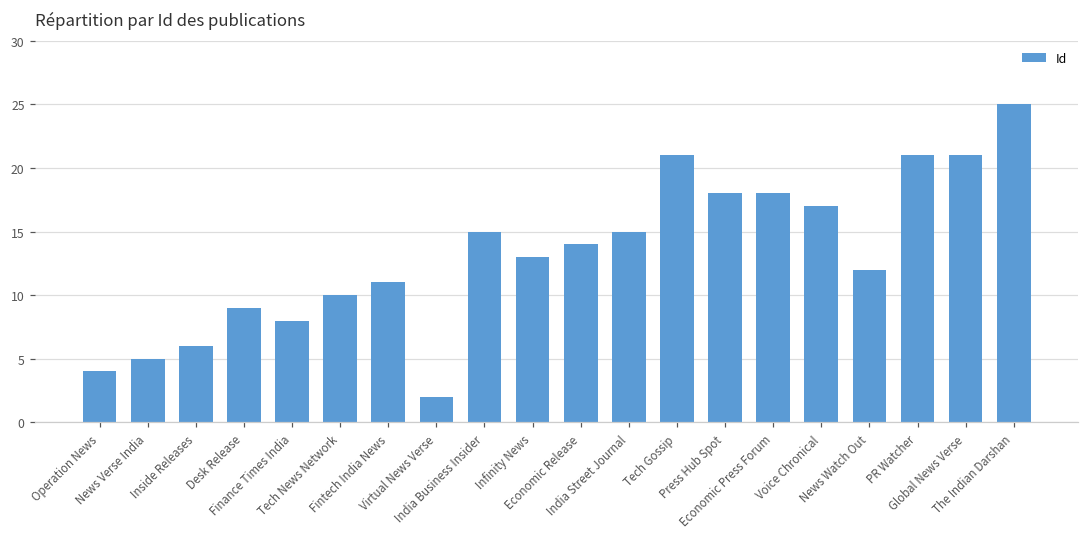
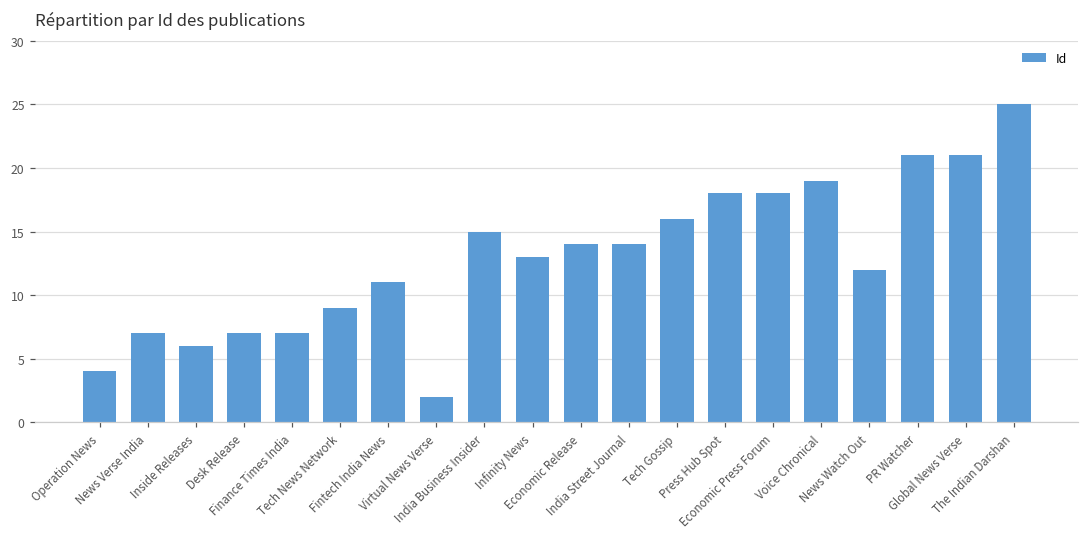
  {
    "Operation News": 4,
-   "News Verse India": 5,
+   "News Verse India": 7,
    "Inside Releases": 6,
-   "Desk Release": 9,
-   "Finance Times India": 8,
-   "Tech News Network": 10,
+   "Desk Release": 7,
+   "Finance Times India": 7,
+   "Tech News Network": 9,
    "Fintech India News": 11,
    "Virtual News Verse": 2,
    "India Business Insider": 15,
    "Infinity News": 13,
    "Economic Release": 14,
-   "India Street Journal": 15,
-   "Tech Gossip": 21,
+   "India Street Journal": 14,
+   "Tech Gossip": 16,
    "Press Hub Spot": 18,
    "Economic Press Forum": 18,
-   "Voice Chronical": 17,
+   "Voice Chronical": 19,
    "News Watch Out": 12,
    "PR Watcher": 21,
    "Global News Verse": 21,
    "The Indian Darshan": 25
  }
